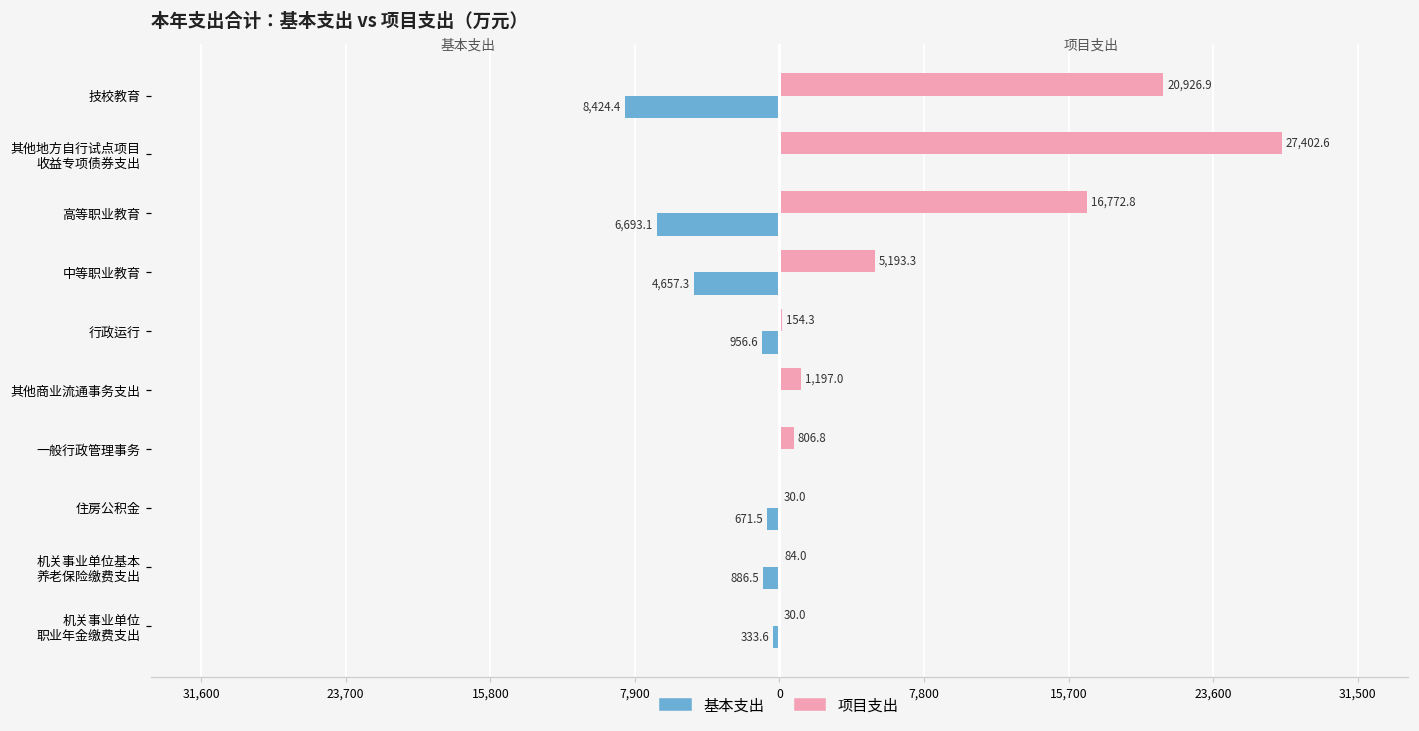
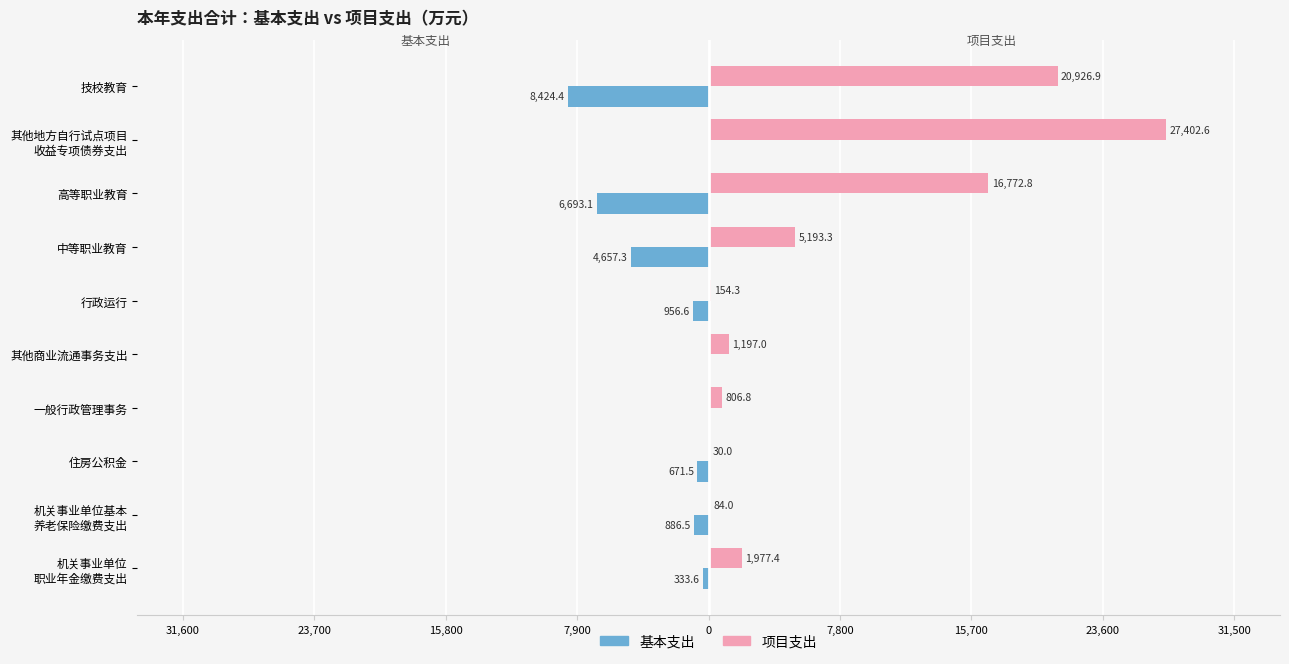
  {
    "项目支出": {
      "技校教育": "20,926.9",
      "其他地方自行试点项目 收益专项债券支出": "27,402.6",
      "高等职业教育": "16,772.8",
      "中等职业教育": "5,193.3",
      "行政运行": "154.3",
      "其他商业流通事务支出": "1,197.0",
      "一般行政管理事务": "806.8",
      "住房公积金": "30.0",
      "机关事业单位基本 养老保险缴费支出": "84.0",
-     "机关事业单位 职业年金缴费支出": "30.0"
+     "机关事业单位 职业年金缴费支出": "1,977.4"
    }
  }
